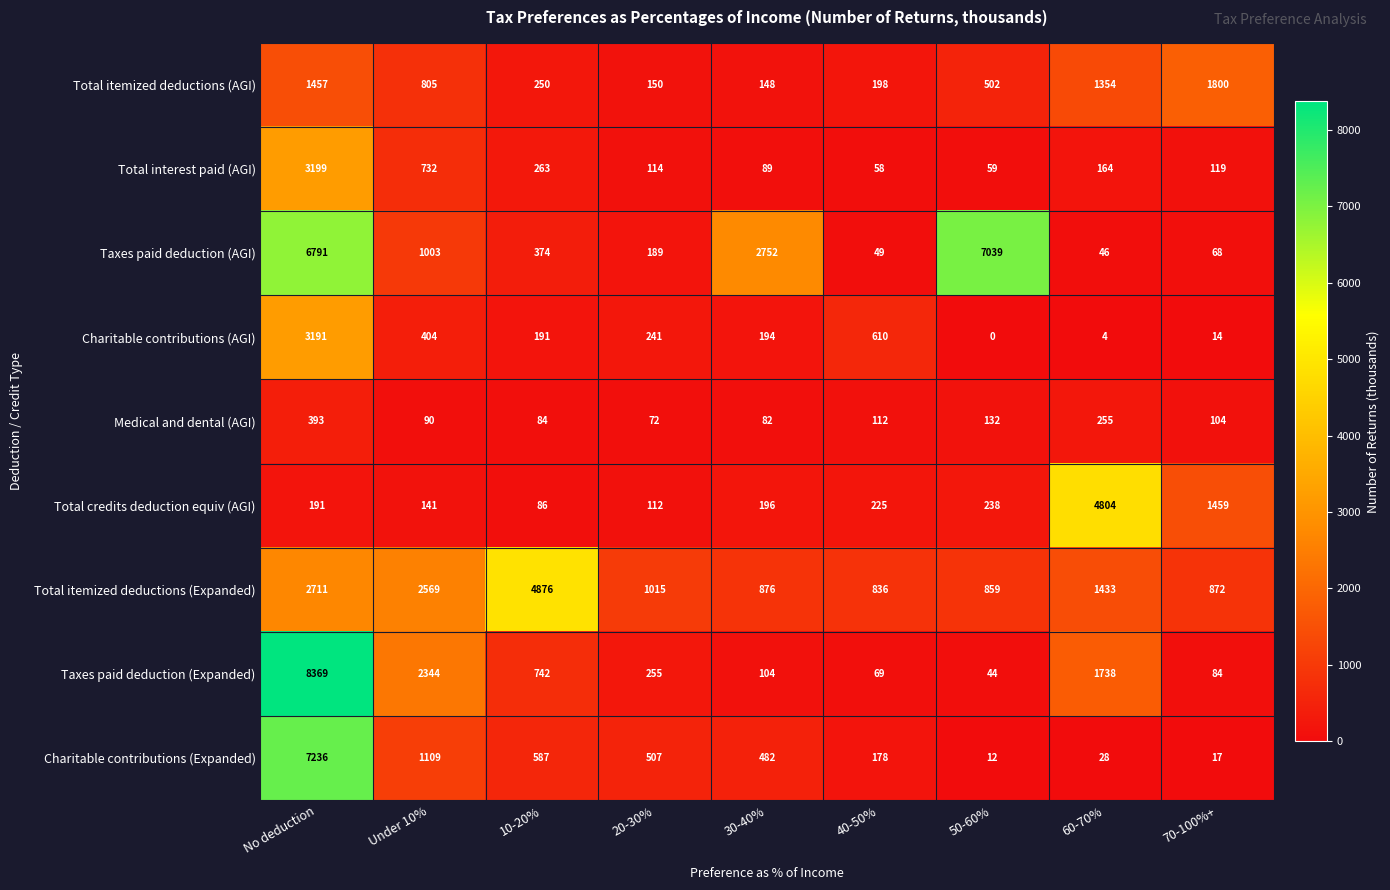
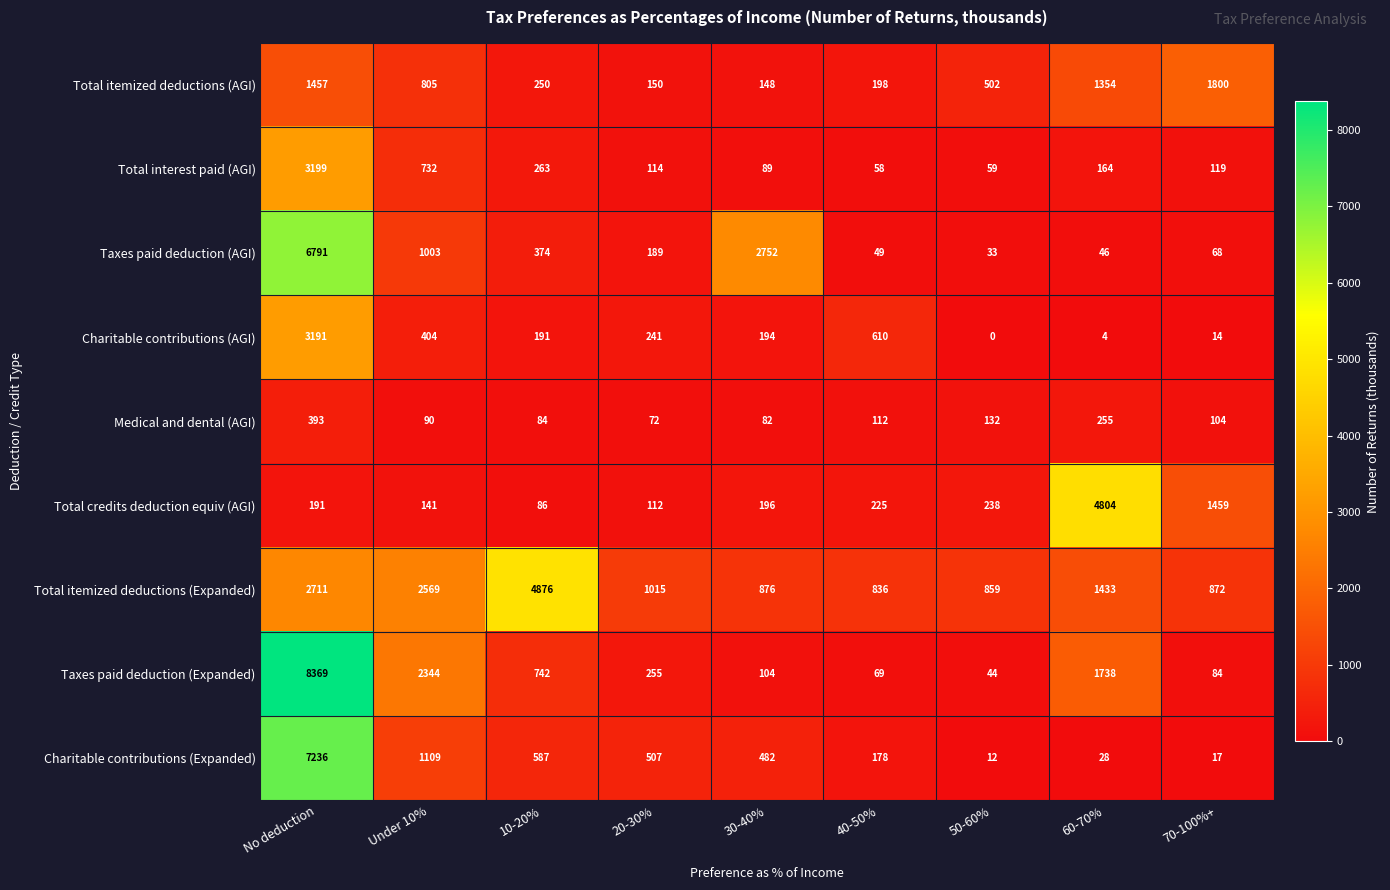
  {
    "Total itemized deductions (AGI)": {
      "No deduction": 1457,
      "Under 10%": 805,
      "10-20%": 250,
      "20-30%": 150,
      "30-40%": 148,
      "40-50%": 198,
      "50-60%": 502,
      "60-70%": 1354,
      "70-100%+": 1800
    },
    "Total interest paid (AGI)": {
      "No deduction": 3199,
      "Under 10%": 732,
      "10-20%": 263,
      "20-30%": 114,
      "30-40%": 89,
      "40-50%": 58,
      "50-60%": 59,
      "60-70%": 164,
      "70-100%+": 119
    },
    "Taxes paid deduction (AGI)": {
      "No deduction": 6791,
      "Under 10%": 1003,
      "10-20%": 374,
      "20-30%": 189,
      "30-40%": 2752,
      "40-50%": 49,
-     "50-60%": 7039,
+     "50-60%": 33,
      "60-70%": 46,
      "70-100%+": 68
    },
    "Charitable contributions (AGI)": {
      "No deduction": 3191,
      "Under 10%": 404,
      "10-20%": 191,
      "20-30%": 241,
      "30-40%": 194,
      "40-50%": 610,
      "50-60%": 0,
      "60-70%": 4,
      "70-100%+": 14
    },
    "Medical and dental (AGI)": {
      "No deduction": 393,
      "Under 10%": 90,
      "10-20%": 84,
      "20-30%": 72,
      "30-40%": 82,
      "40-50%": 112,
      "50-60%": 132,
      "60-70%": 255,
      "70-100%+": 104
    },
    "Total credits deduction equiv (AGI)": {
      "No deduction": 191,
      "Under 10%": 141,
      "10-20%": 86,
      "20-30%": 112,
      "30-40%": 196,
      "40-50%": 225,
      "50-60%": 238,
      "60-70%": 4804,
      "70-100%+": 1459
    },
    "Total itemized deductions (Expanded)": {
      "No deduction": 2711,
      "Under 10%": 2569,
      "10-20%": 4876,
      "20-30%": 1015,
      "30-40%": 876,
      "40-50%": 836,
      "50-60%": 859,
      "60-70%": 1433,
      "70-100%+": 872
    },
    "Taxes paid deduction (Expanded)": {
      "No deduction": 8369,
      "Under 10%": 2344,
      "10-20%": 742,
      "20-30%": 255,
      "30-40%": 104,
      "40-50%": 69,
      "50-60%": 44,
      "60-70%": 1738,
      "70-100%+": 84
    },
    "Charitable contributions (Expanded)": {
      "No deduction": 7236,
      "Under 10%": 1109,
      "10-20%": 587,
      "20-30%": 507,
      "30-40%": 482,
      "40-50%": 178,
      "50-60%": 12,
      "60-70%": 28,
      "70-100%+": 17
    }
  }
